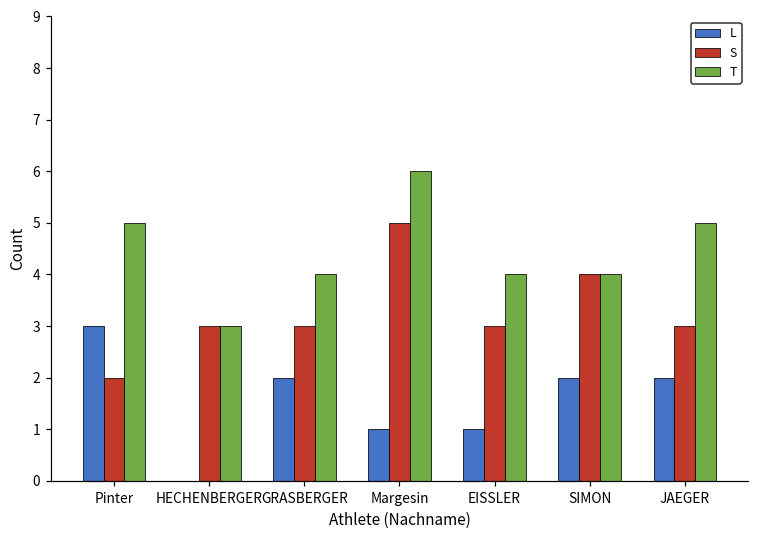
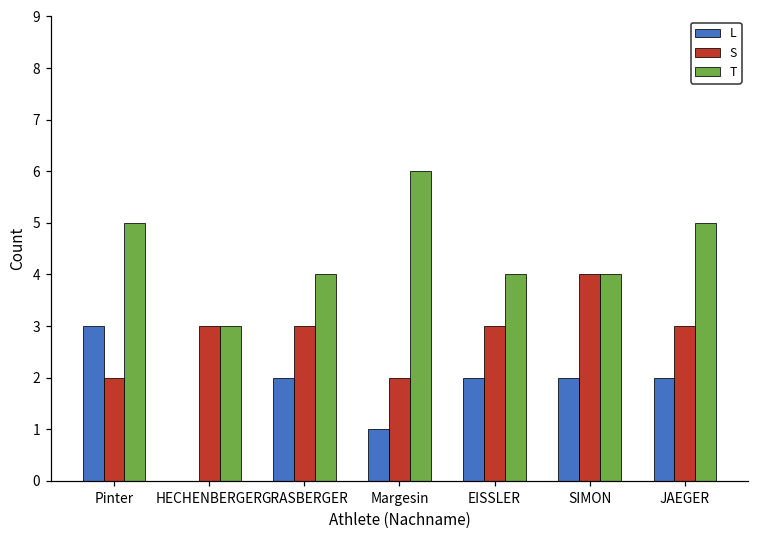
  {
    "L": {
      "Pinter": 3,
      "HECHENBERGER": 0,
      "GRASBERGER": 2,
      "Margesin": 1,
-     "EISSLER": 1,
+     "EISSLER": 2,
      "SIMON": 2,
      "JAEGER": 2
    },
    "S": {
      "Pinter": 2,
      "HECHENBERGER": 3,
      "GRASBERGER": 3,
-     "Margesin": 5,
+     "Margesin": 2,
      "EISSLER": 3,
      "SIMON": 4,
      "JAEGER": 3
    },
    "T": {
      "Pinter": 5,
      "HECHENBERGER": 3,
      "GRASBERGER": 4,
      "Margesin": 6,
      "EISSLER": 4,
      "SIMON": 4,
      "JAEGER": 5
    }
  }
